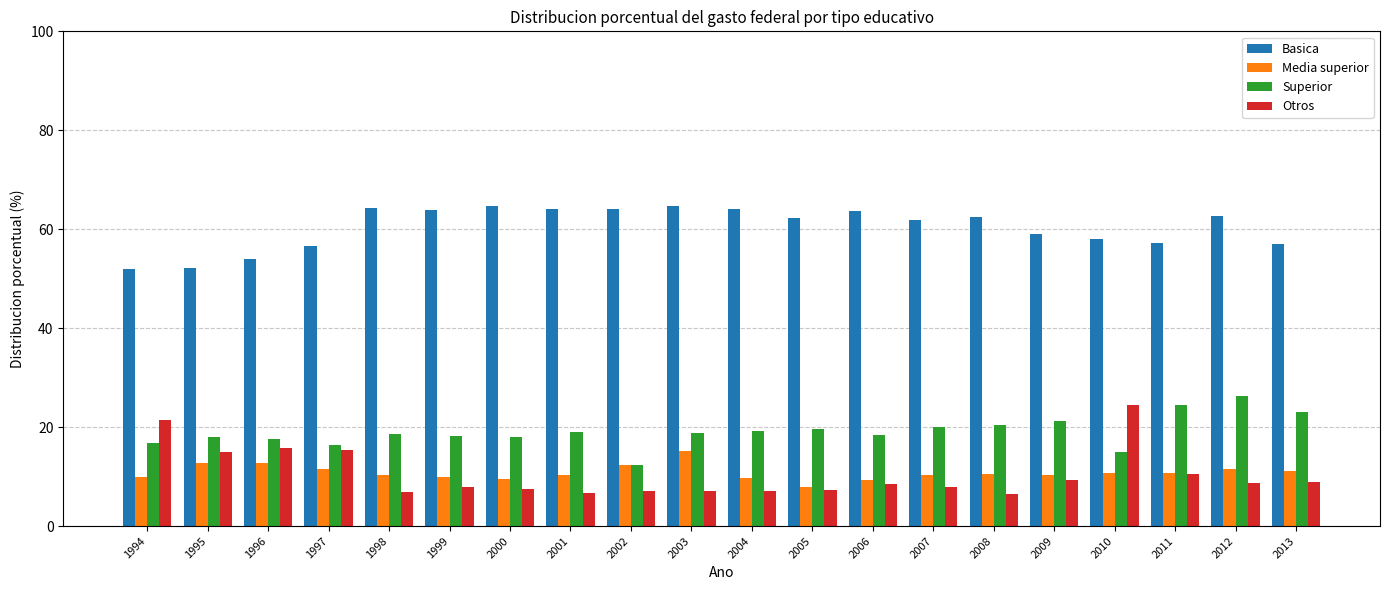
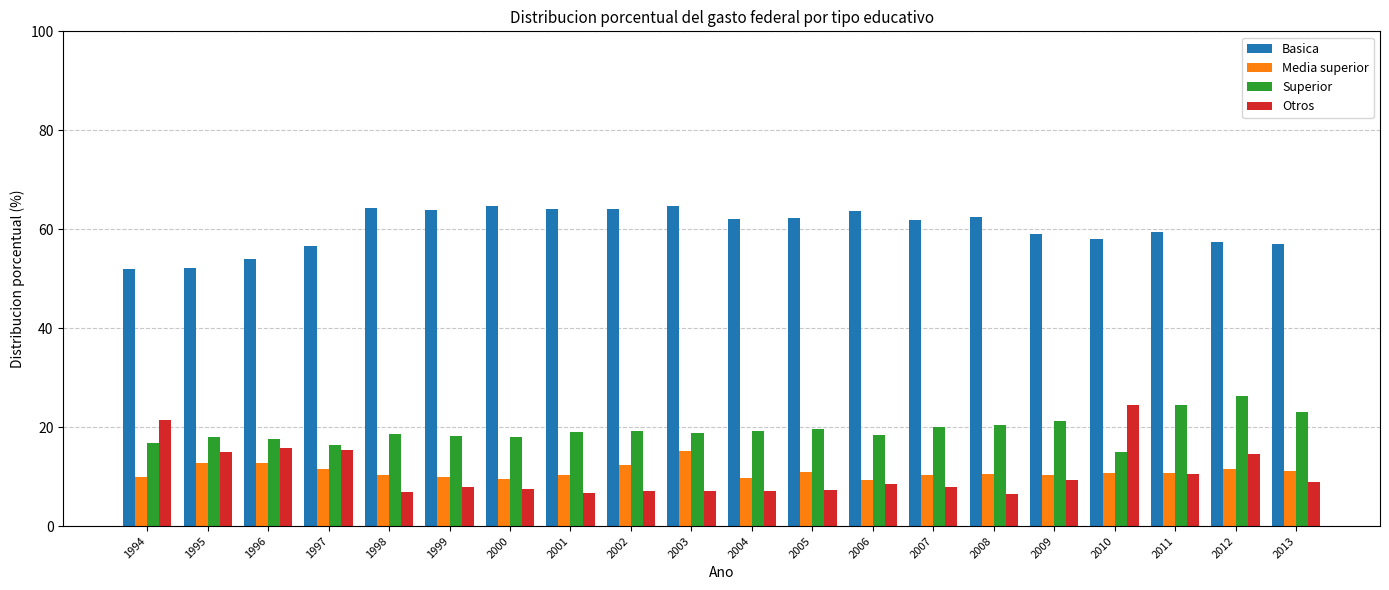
  {
    "Basica": {
      "1994": 52,
      "1995": 52,
      "1996": 54,
      "1997": 57,
      "1998": 64,
      "1999": 64,
      "2000": 65,
      "2001": 64,
      "2002": 64,
      "2003": 65,
-     "2004": 64,
+     "2004": 62,
      "2005": 62,
      "2006": 64,
      "2007": 62,
      "2008": 62,
      "2009": 59,
      "2010": 58,
-     "2011": 57,
-     "2012": 63,
+     "2011": 60,
+     "2012": 57,
      "2013": 57
    },
    "Media superior": {
      "1994": 10,
      "1995": 13,
      "1996": 13,
      "1997": 11,
      "1998": 10,
      "1999": 10,
      "2000": 10,
      "2001": 10,
      "2002": 12,
      "2003": 15,
      "2004": 10,
-     "2005": 8,
+     "2005": 11,
      "2006": 9,
      "2007": 10,
      "2008": 11,
      "2009": 10,
      "2010": 11,
      "2011": 11,
      "2012": 12,
      "2013": 11
    },
    "Superior": {
      "1994": 17,
      "1995": 18,
      "1996": 18,
      "1997": 16,
      "1998": 19,
      "1999": 18,
      "2000": 18,
      "2001": 19,
-     "2002": 12,
+     "2002": 19,
      "2003": 19,
      "2004": 19,
      "2005": 20,
      "2006": 18,
      "2007": 20,
      "2008": 20,
      "2009": 21,
      "2010": 15,
      "2011": 24,
      "2012": 26,
      "2013": 23
    },
    "Otros": {
      "1994": 21,
      "1995": 15,
      "1996": 16,
      "1997": 15,
      "1998": 7,
      "1999": 8,
      "2000": 8,
      "2001": 7,
      "2002": 7,
      "2003": 7,
      "2004": 7,
      "2005": 7,
      "2006": 8,
      "2007": 8,
      "2008": 7,
      "2009": 9,
      "2010": 25,
      "2011": 11,
-     "2012": 9,
+     "2012": 15,
      "2013": 9
    }
  }
